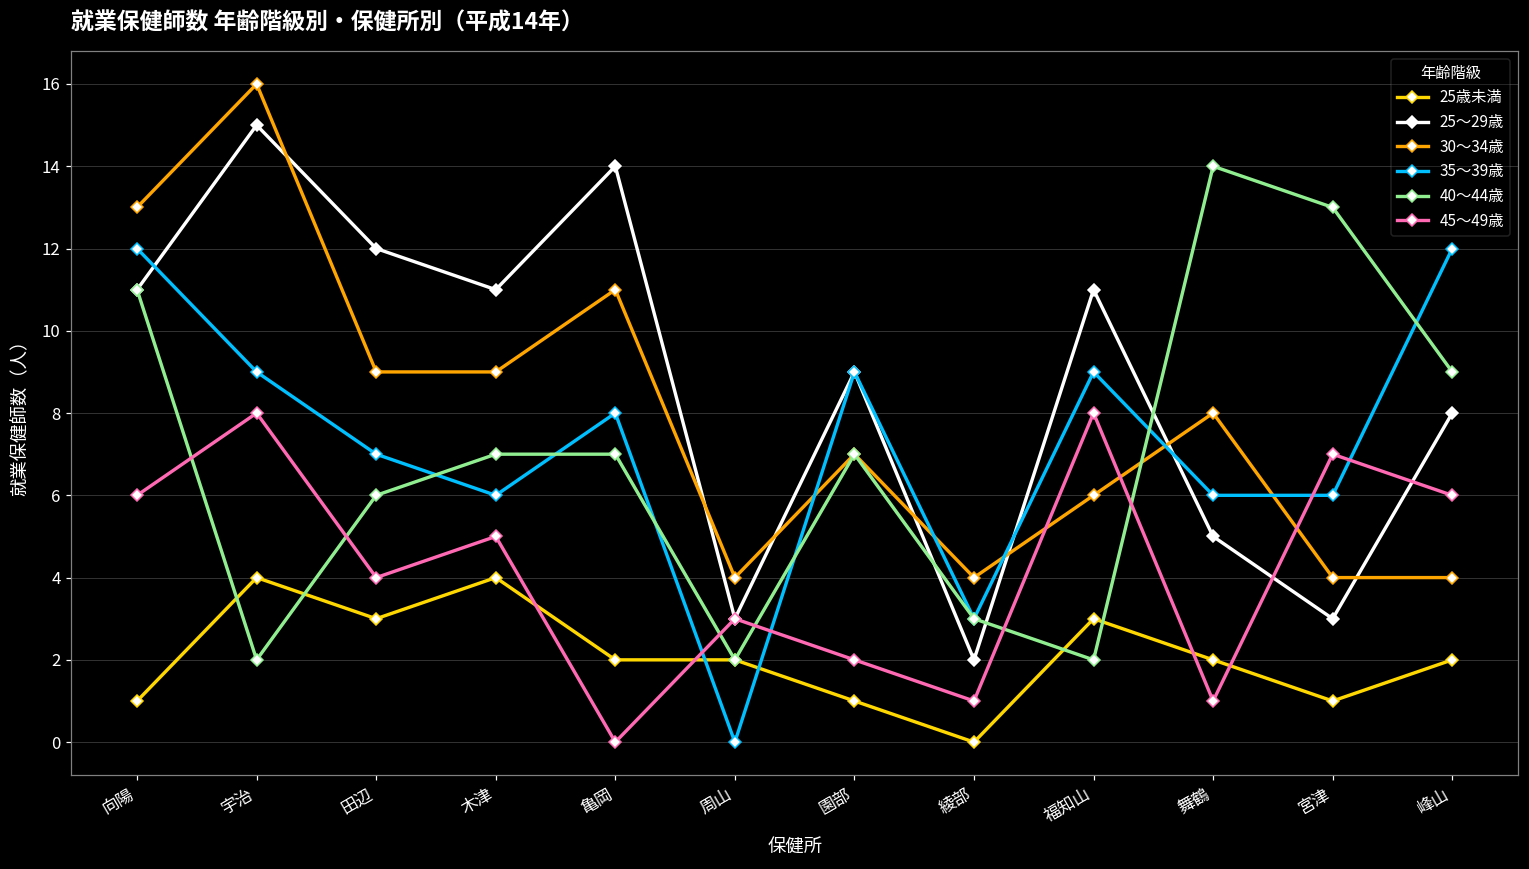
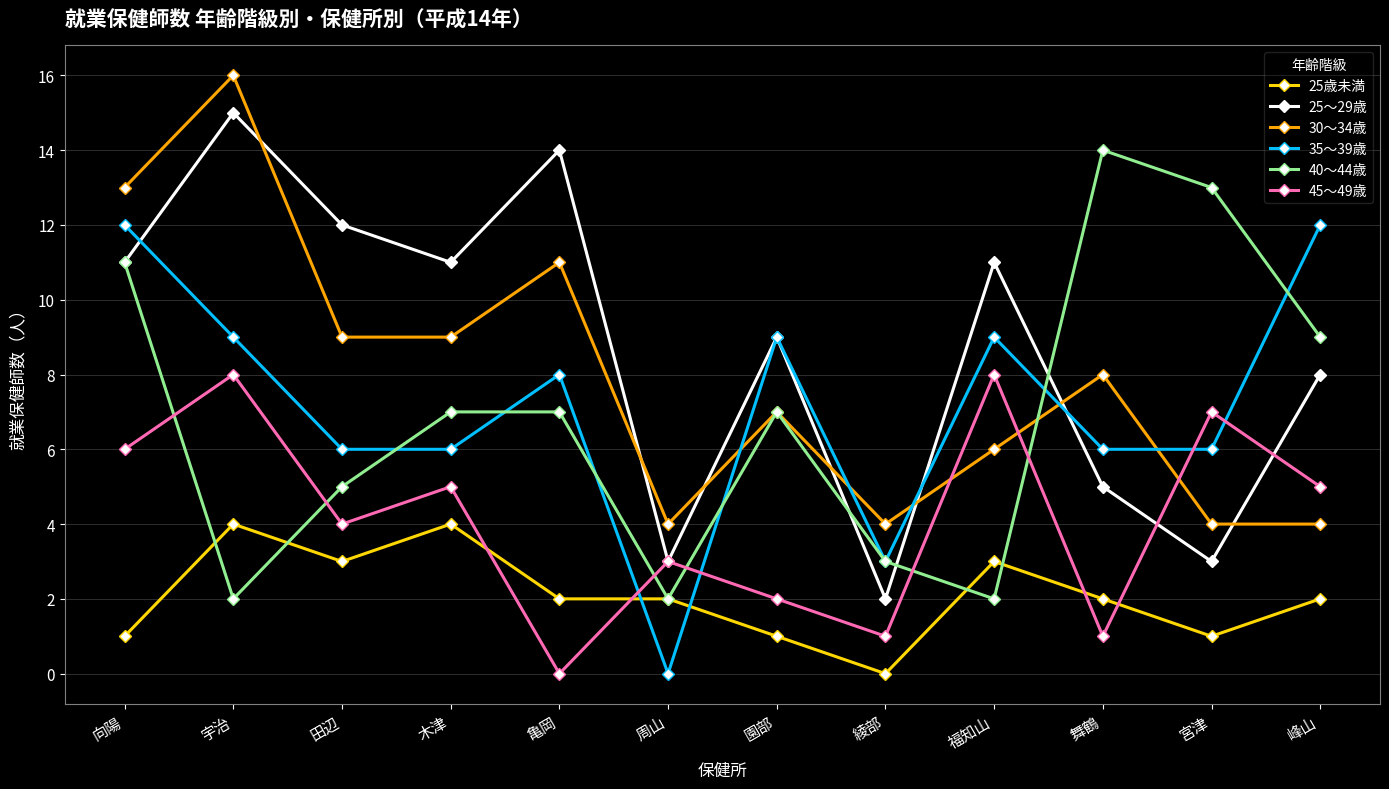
  {
    "25～29歳": {
      "宇治": 15,
      "田辺": 12,
      "木津": 11,
      "亀岡": 14,
      "綾部": 2,
      "福知山": 11,
      "舞鶴": 5,
      "宮津": 3,
      "峰山": 8
    },
    "35～39歳": {
      "向陽": 12,
      "宇治": 9,
-     "田辺": 7,
+     "田辺": 6,
      "木津": 6,
      "亀岡": 8,
      "周山": 0,
      "福知山": 9,
      "舞鶴": 6,
      "宮津": 6,
      "峰山": 12
    },
    "40～44歳": {
      "宇治": 2,
-     "田辺": 6,
+     "田辺": 5,
      "木津": 7,
      "亀岡": 7,
      "福知山": 2,
      "舞鶴": 14,
      "宮津": 13,
      "峰山": 9
    },
    "45～49歳": {
      "向陽": 6,
      "宇治": 8,
      "田辺": 4,
      "木津": 5,
      "亀岡": 0,
      "園部": 2,
      "綾部": 1,
      "福知山": 8,
      "舞鶴": 1,
      "宮津": 7,
-     "峰山": 6
+     "峰山": 5
    }
  }
